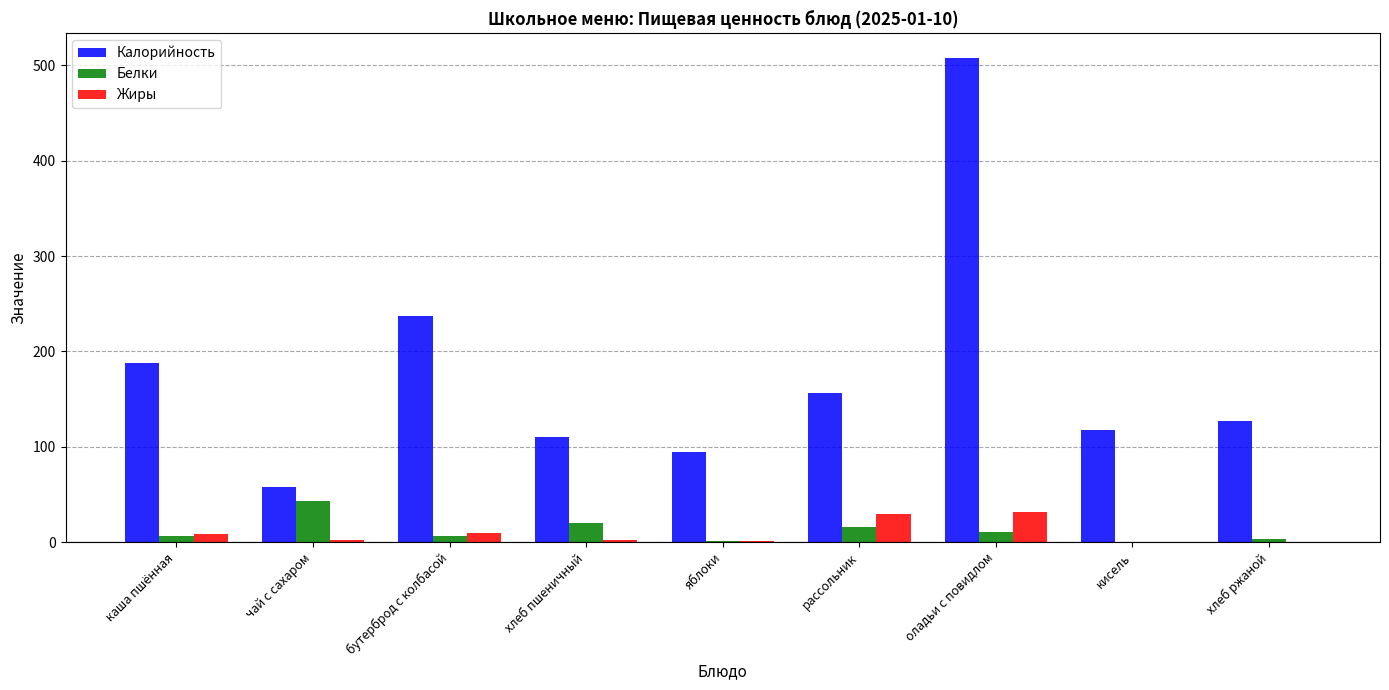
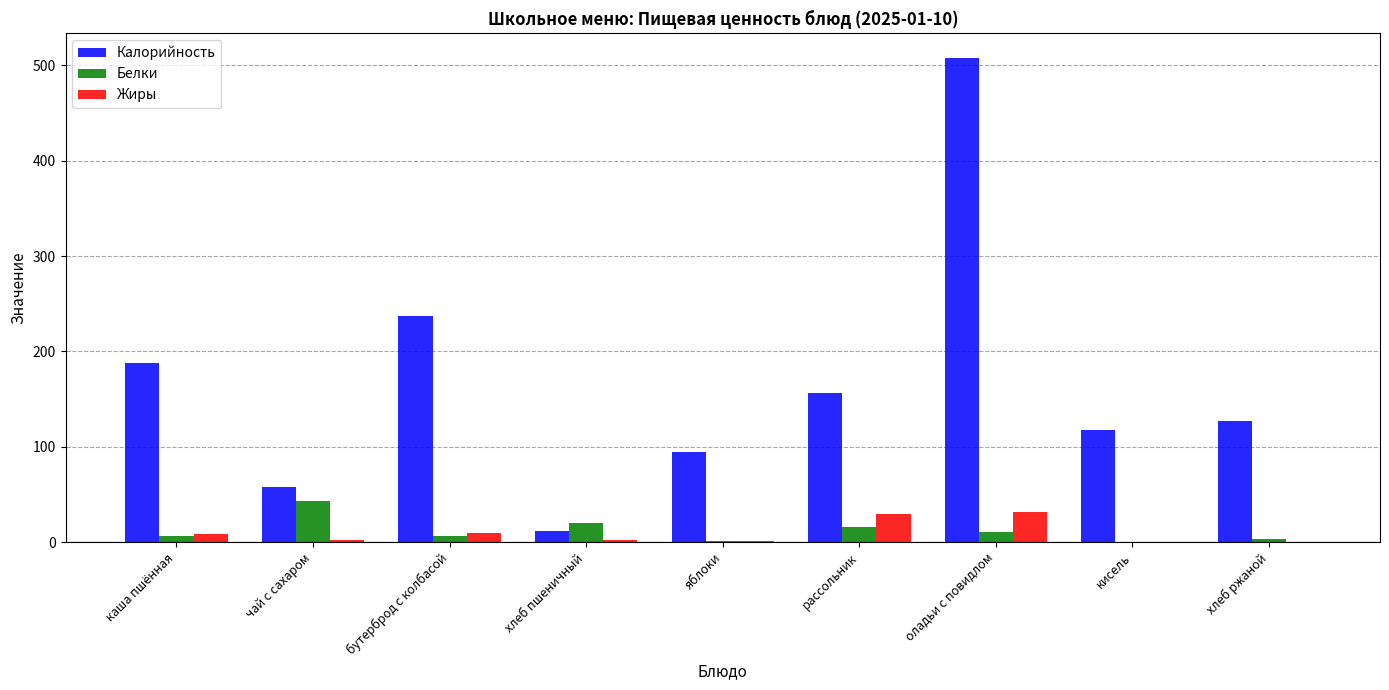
  {
    "Калорийность": {
      "каша пшённая": 190,
      "чай с сахаром": 60,
      "бутерброд с колбасой": 240,
-     "хлеб пшеничный": 110,
+     "хлеб пшеничный": 10,
      "яблоки": 90,
      "рассольник": 160,
      "оладьи с повидлом": 510,
      "кисель": 120,
      "хлеб ржаной": 130
    },
    "Белки": {
      "каша пшённая": 10,
      "чай с сахаром": 40,
      "бутерброд с колбасой": 10,
      "хлеб пшеничный": 20,
      "рассольник": 20,
      "оладьи с повидлом": 10,
      "кисель": 0,
      "хлеб ржаной": 0
    },
    "Жиры": {
      "каша пшённая": 10,
      "бутерброд с колбасой": 10,
      "рассольник": 30,
      "оладьи с повидлом": 30,
      "кисель": 0
    }
  }
